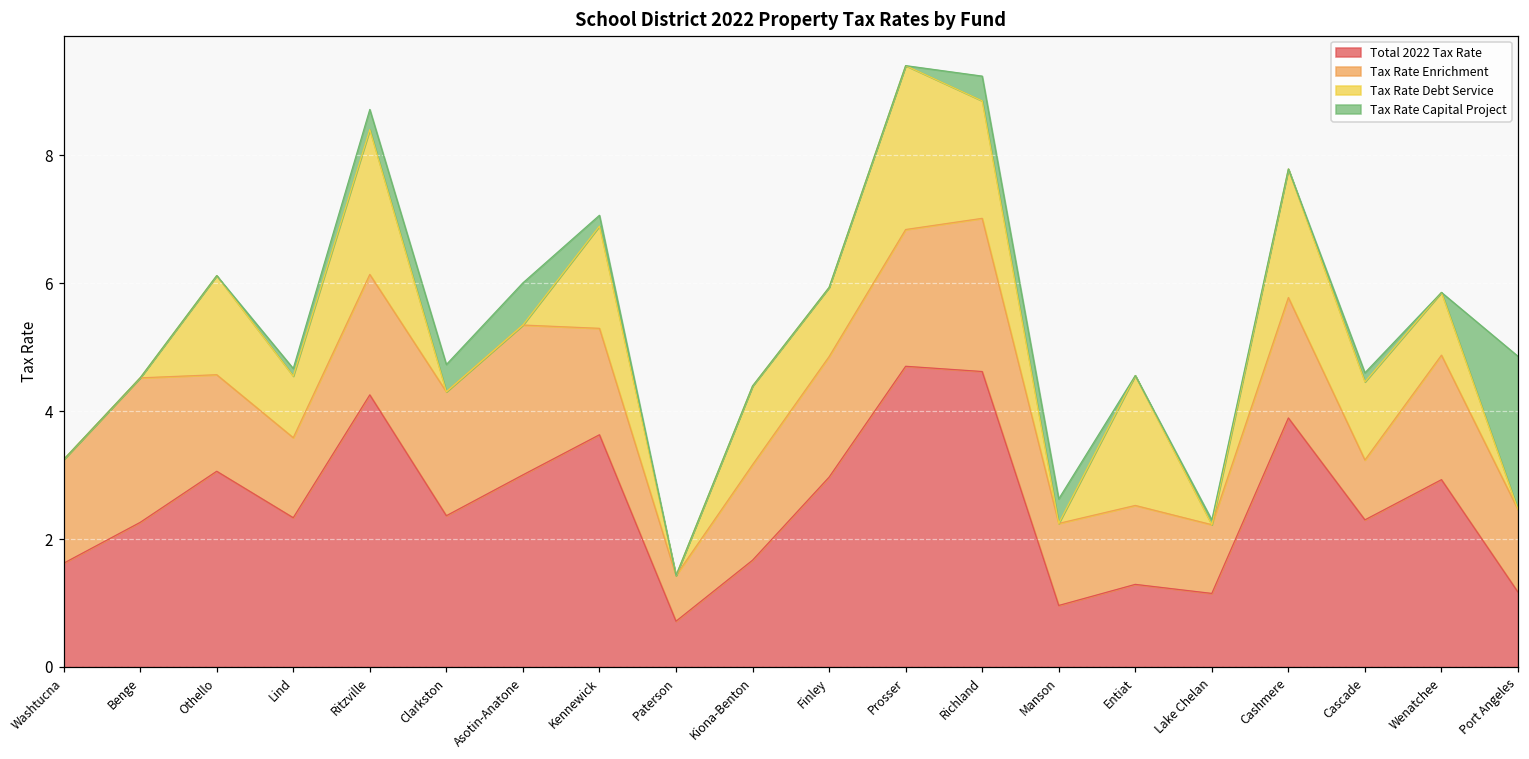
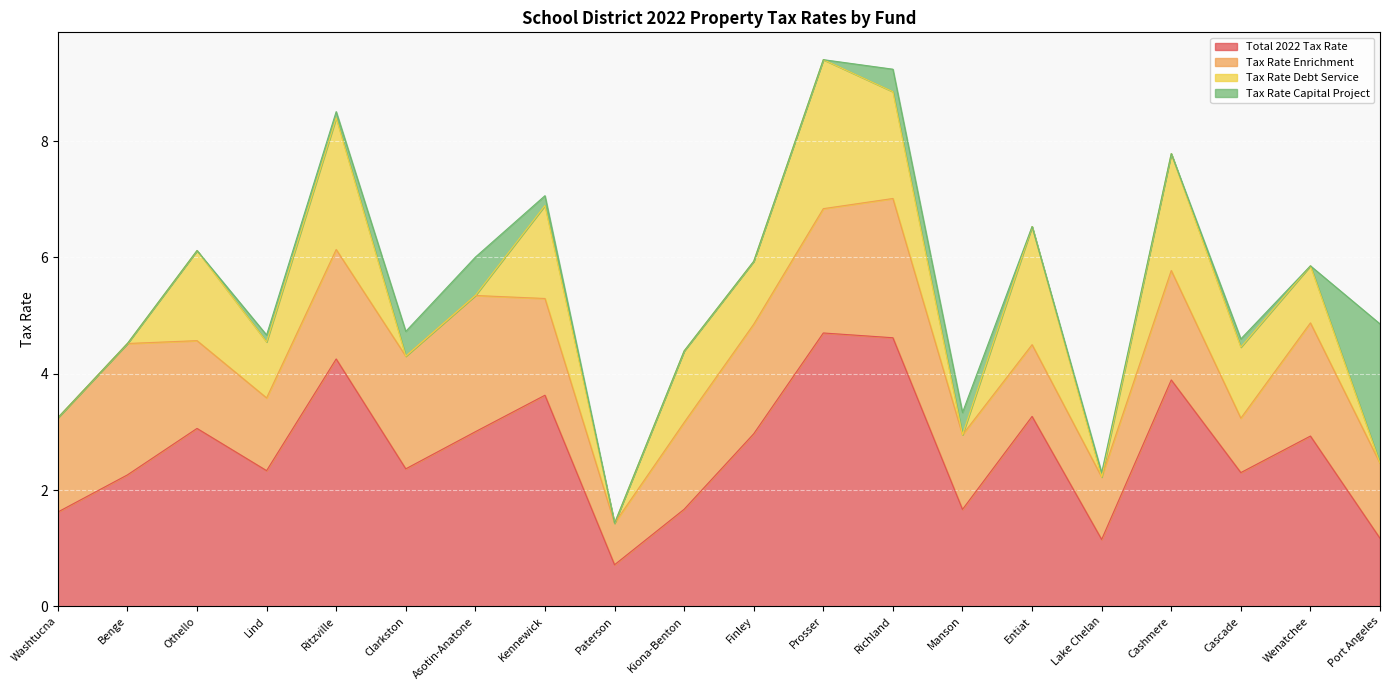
  {
    "Total 2022 Tax Rate": {
      "Washtucna": 1.6,
      "Benge": 2.3,
      "Othello": 3.1,
      "Lind": 2.3,
      "Ritzville": 4.3,
      "Clarkston": 2.4,
      "Asotin-Anatone": 3.0,
      "Kennewick": 3.6,
      "Paterson": 0.7,
      "Kiona-Benton": 1.7,
      "Finley": 3.0,
      "Prosser": 4.7,
      "Richland": 4.6,
-     "Manson": 1.0,
-     "Entiat": 1.3,
+     "Manson": 1.7,
+     "Entiat": 3.3,
      "Lake Chelan": 1.1,
      "Cashmere": 3.9,
      "Cascade": 2.3,
      "Wenatchee": 2.9,
      "Port Angeles": 1.2
    },
    "Tax Rate Capital Project": {
      "Lind": 0.1,
-     "Ritzville": 0.3,
+     "Ritzville": 0.1,
      "Clarkston": 0.4,
      "Asotin-Anatone": 0.7,
      "Kennewick": 0.2,
      "Richland": 0.4,
      "Manson": 0.4,
      "Lake Chelan": 0.1,
      "Cascade": 0.1,
      "Port Angeles": 2.4
    }
  }
